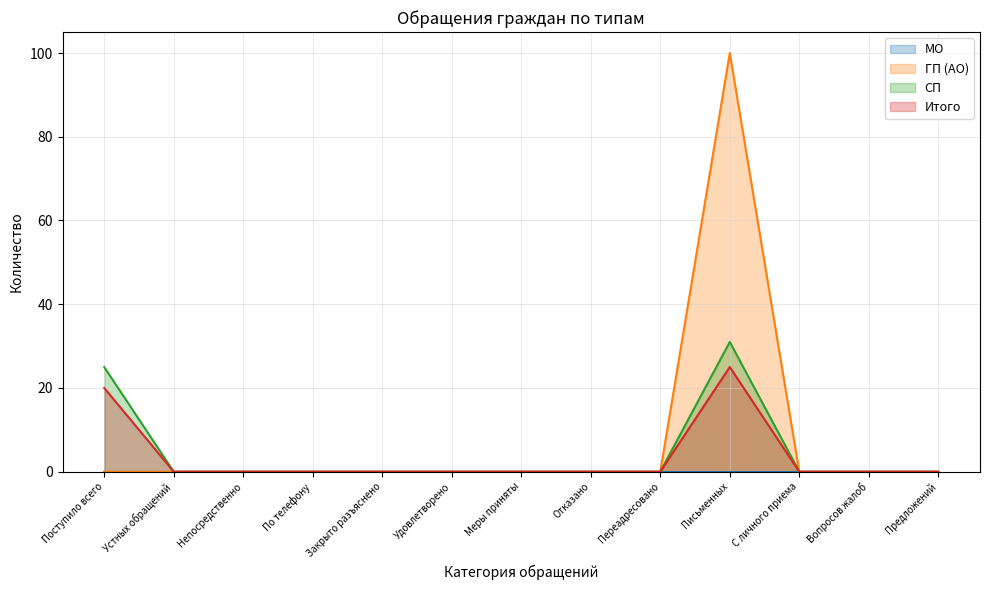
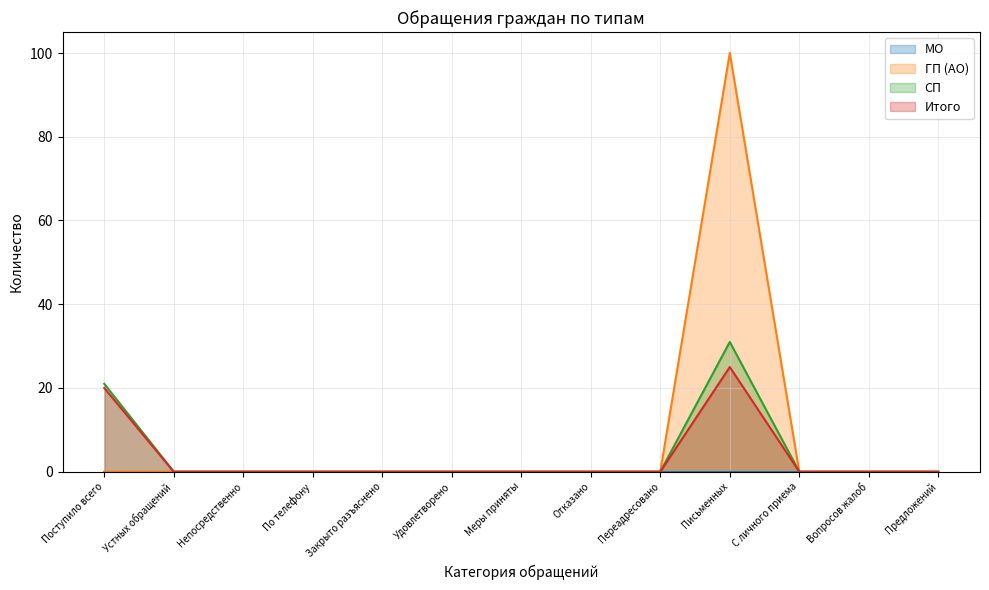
  {
    "МО": {
      "Письменных": 0
    },
    "СП": {
-     "Поступило всего": 25,
+     "Поступило всего": 21,
      "Письменных": 31
    }
  }
